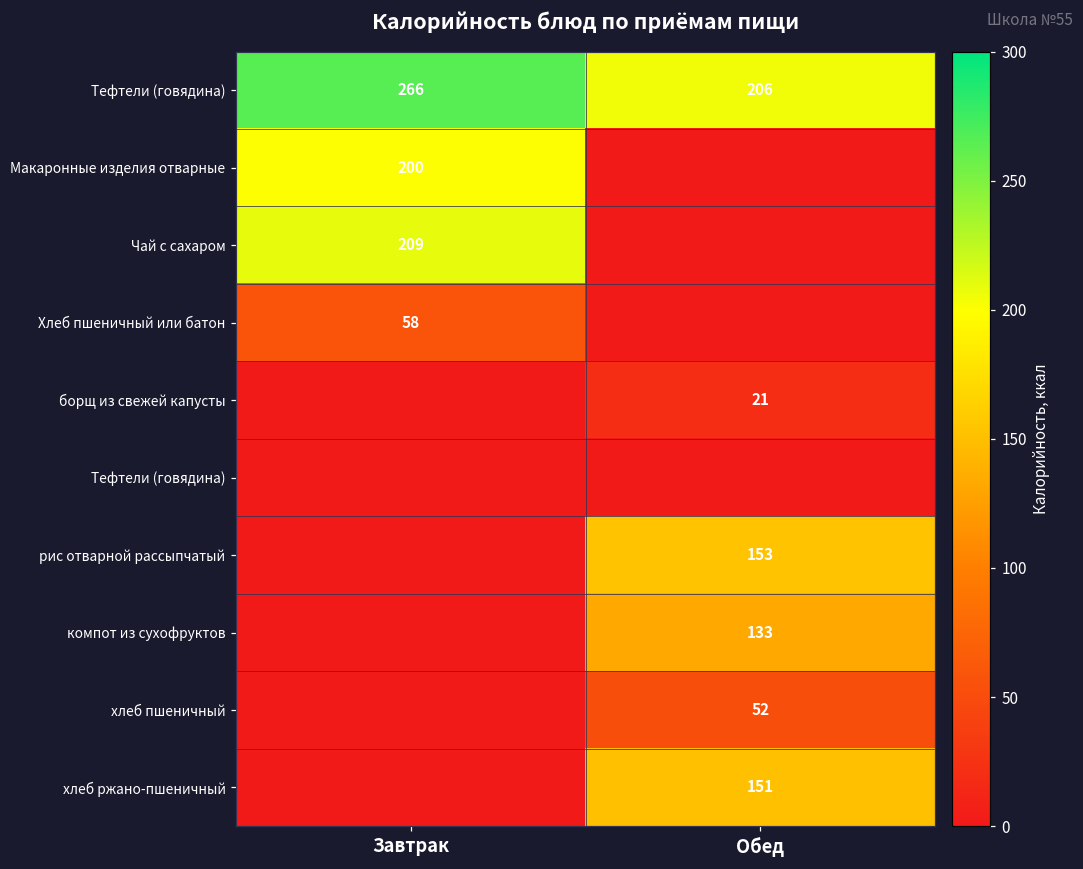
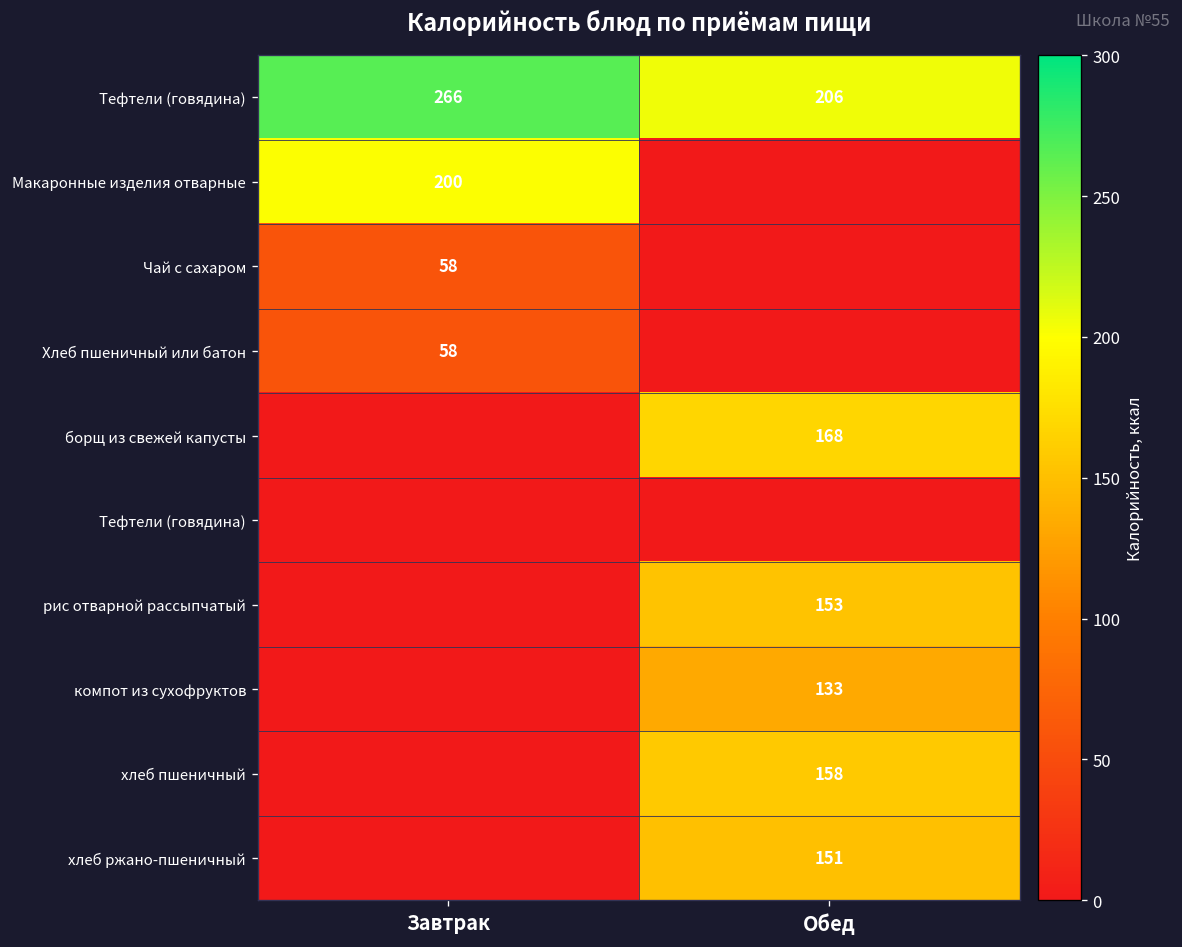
  {
    "Макаронные изделия отварные": {
      "Завтрак": 200
    },
    "Чай с сахаром": {
-     "Завтрак": 209
+     "Завтрак": 58
    },
    "Хлеб пшеничный или батон": {
      "Завтрак": 58
    },
    "борщ из свежей капусты": {
-     "Обед": 21
+     "Обед": 168
    },
    "рис отварной рассыпчатый": {
      "Обед": 153
    },
    "компот из сухофруктов": {
      "Обед": 133
    },
    "хлеб пшеничный": {
-     "Обед": 52
+     "Обед": 158
    },
    "хлеб ржано-пшеничный": {
      "Обед": 151
    }
  }
